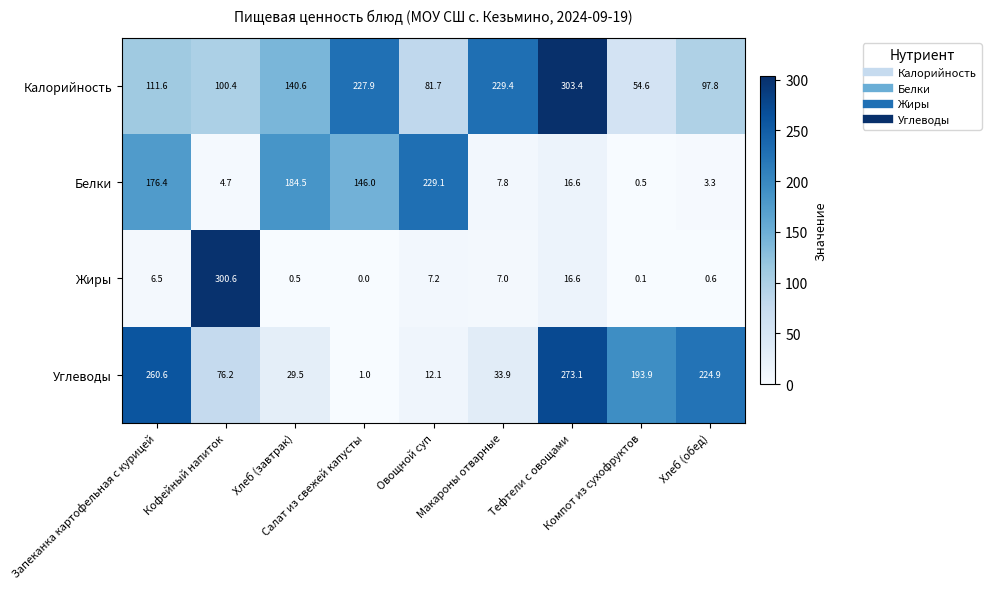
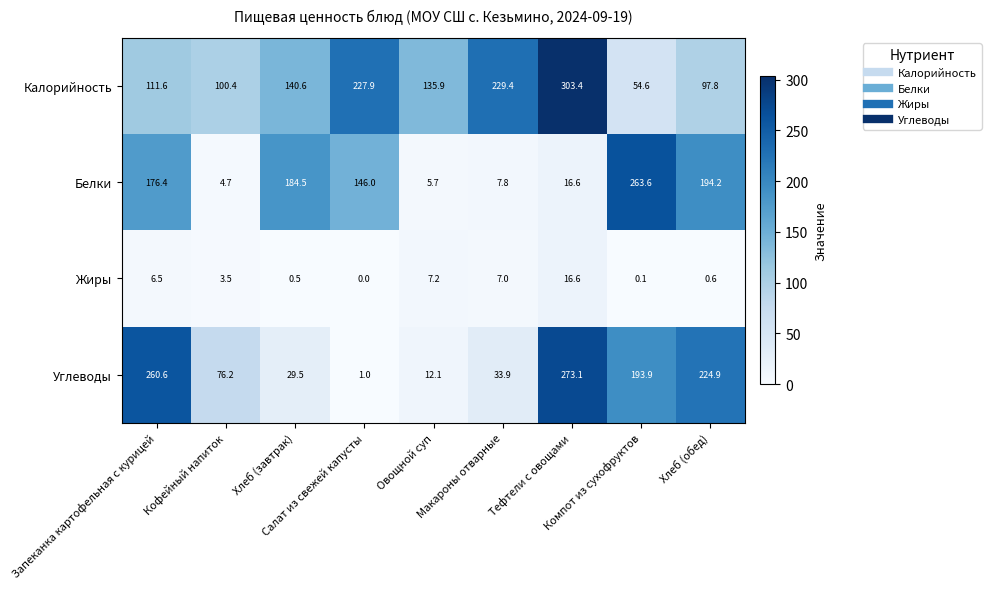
  {
    "Калорийность": {
      "Запеканка картофельная с курицей": 111.6,
      "Кофейный напиток": 100.4,
      "Хлеб (завтрак)": 140.6,
      "Салат из свежей капусты": 227.9,
-     "Овощной суп": 81.7,
+     "Овощной суп": 135.9,
      "Макароны отварные": 229.4,
      "Тефтели с овощами": 303.4,
      "Компот из сухофруктов": 54.6,
      "Хлеб (обед)": 97.8
    },
    "Белки": {
      "Запеканка картофельная с курицей": 176.4,
      "Кофейный напиток": 4.7,
      "Хлеб (завтрак)": 184.5,
      "Салат из свежей капусты": 146.0,
-     "Овощной суп": 229.1,
+     "Овощной суп": 5.7,
      "Макароны отварные": 7.8,
      "Тефтели с овощами": 16.6,
-     "Компот из сухофруктов": 0.5,
-     "Хлеб (обед)": 3.3
+     "Компот из сухофруктов": 263.6,
+     "Хлеб (обед)": 194.2
    },
    "Жиры": {
      "Запеканка картофельная с курицей": 6.5,
-     "Кофейный напиток": 300.6,
+     "Кофейный напиток": 3.5,
      "Хлеб (завтрак)": 0.5,
      "Салат из свежей капусты": 0.0,
      "Овощной суп": 7.2,
      "Макароны отварные": 7.0,
      "Тефтели с овощами": 16.6,
      "Компот из сухофруктов": 0.1,
      "Хлеб (обед)": 0.6
    },
    "Углеводы": {
      "Запеканка картофельная с курицей": 260.6,
      "Кофейный напиток": 76.2,
      "Хлеб (завтрак)": 29.5,
      "Салат из свежей капусты": 1.0,
      "Овощной суп": 12.1,
      "Макароны отварные": 33.9,
      "Тефтели с овощами": 273.1,
      "Компот из сухофруктов": 193.9,
      "Хлеб (обед)": 224.9
    }
  }
